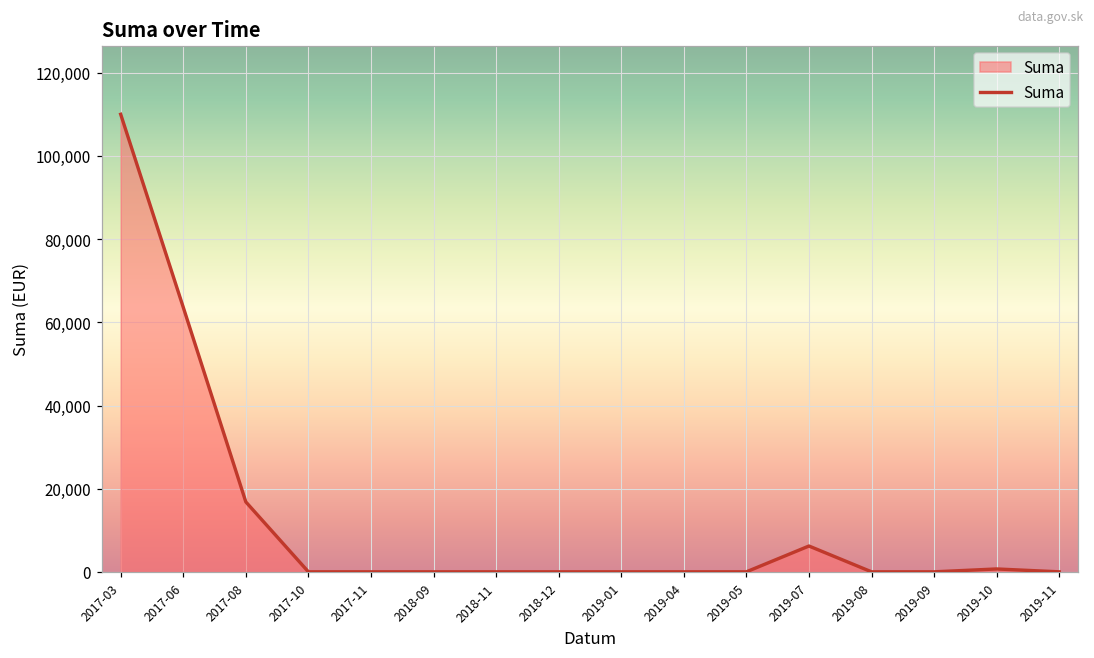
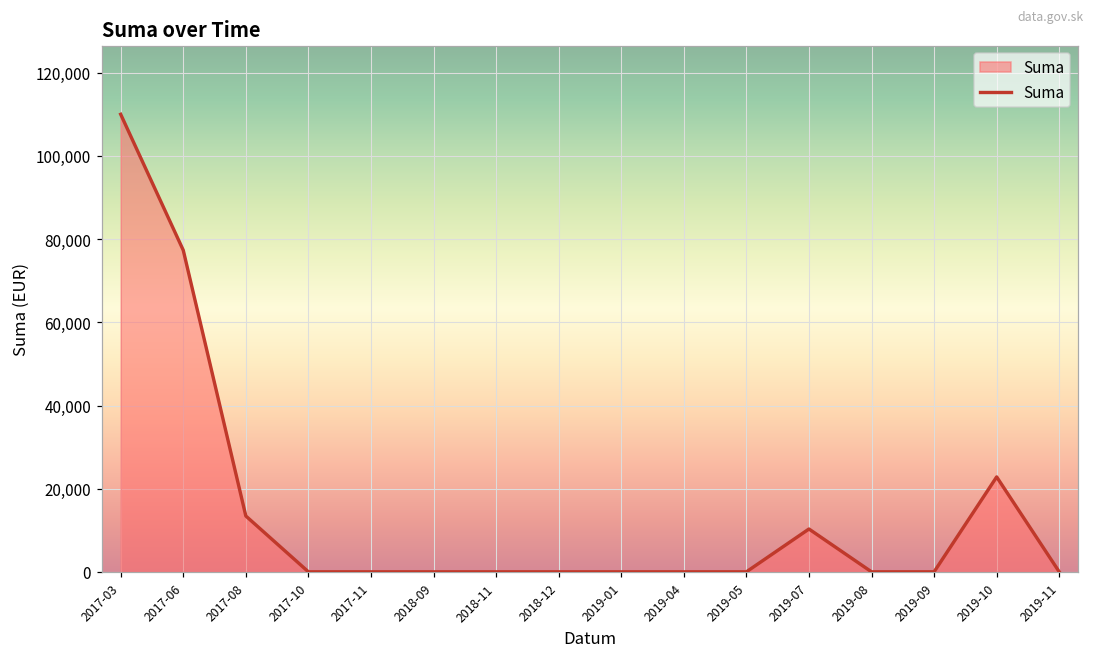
  {
    "2017-03": "110,000",
-   "2017-06": "64,000",
-   "2017-08": "17,000",
+   "2017-06": "77,000",
+   "2017-08": "13,000",
    "2017-10": "0",
    "2017-11": "0",
    "2018-09": "0",
    "2018-11": "0",
    "2018-12": "0",
    "2019-01": "0",
    "2019-04": "0",
    "2019-05": "0",
-   "2019-07": "6,000",
+   "2019-07": "10,000",
    "2019-08": "0",
    "2019-09": "0",
-   "2019-10": "1,000",
+   "2019-10": "23,000",
    "2019-11": "0"
  }
